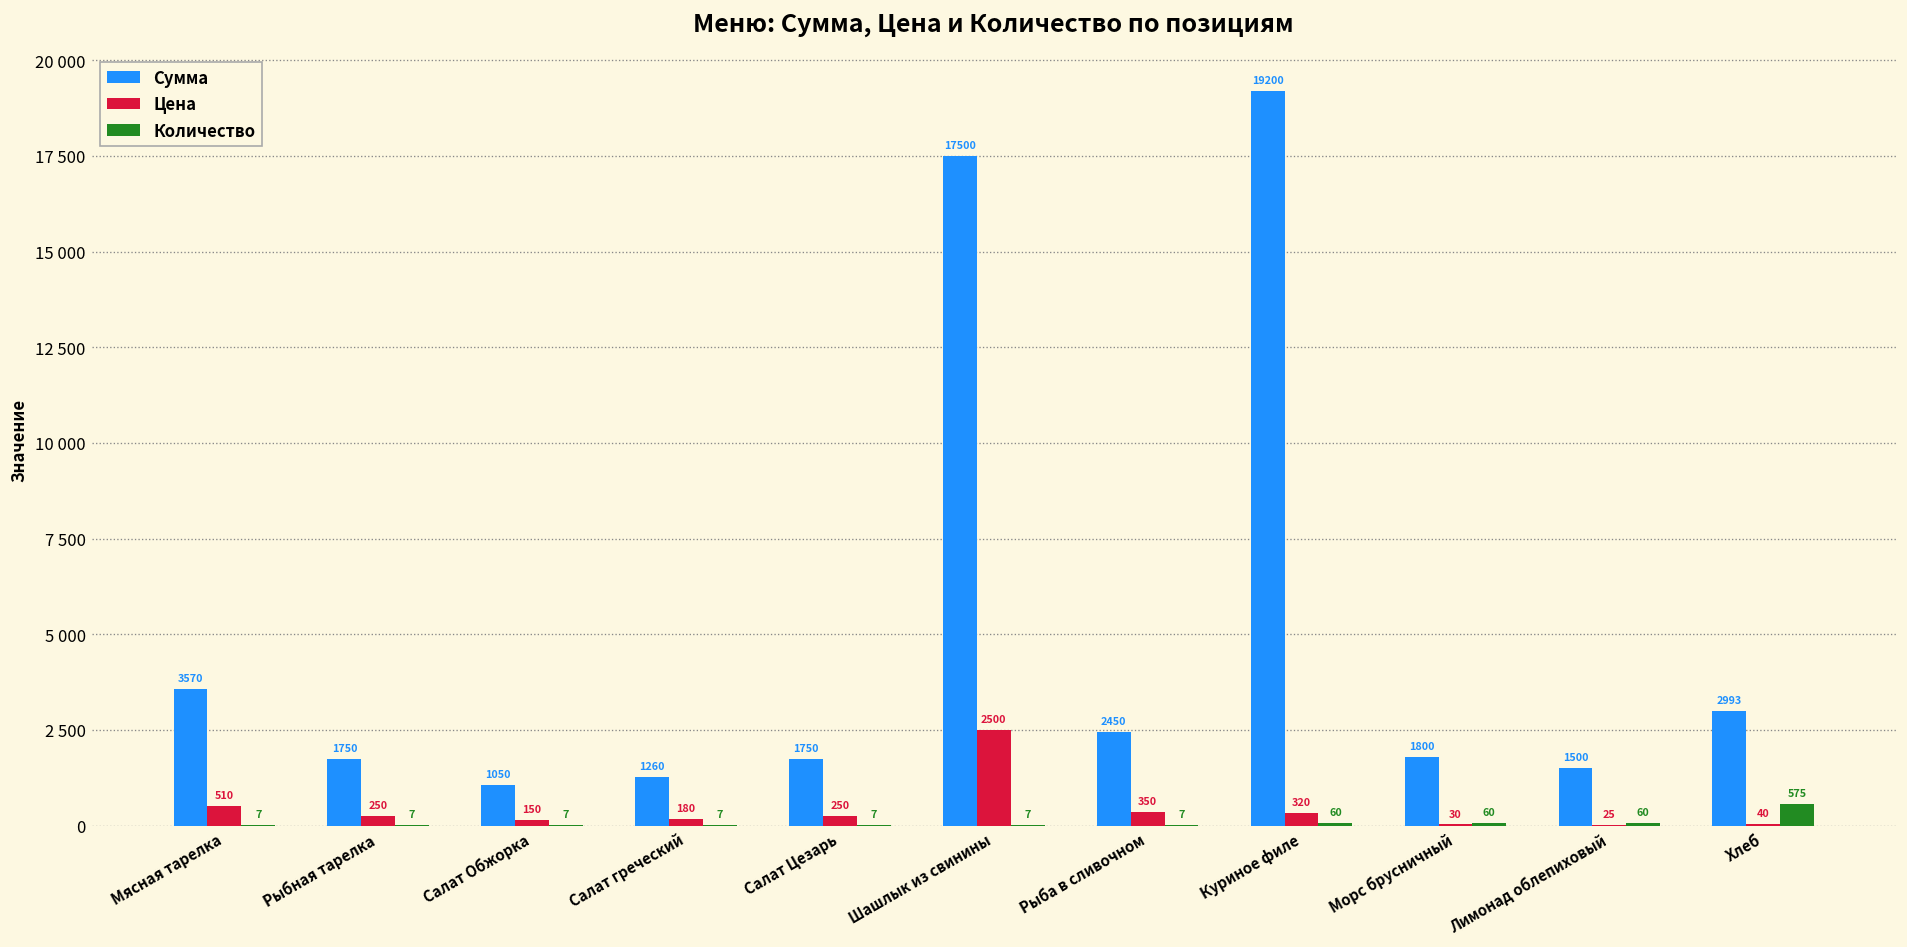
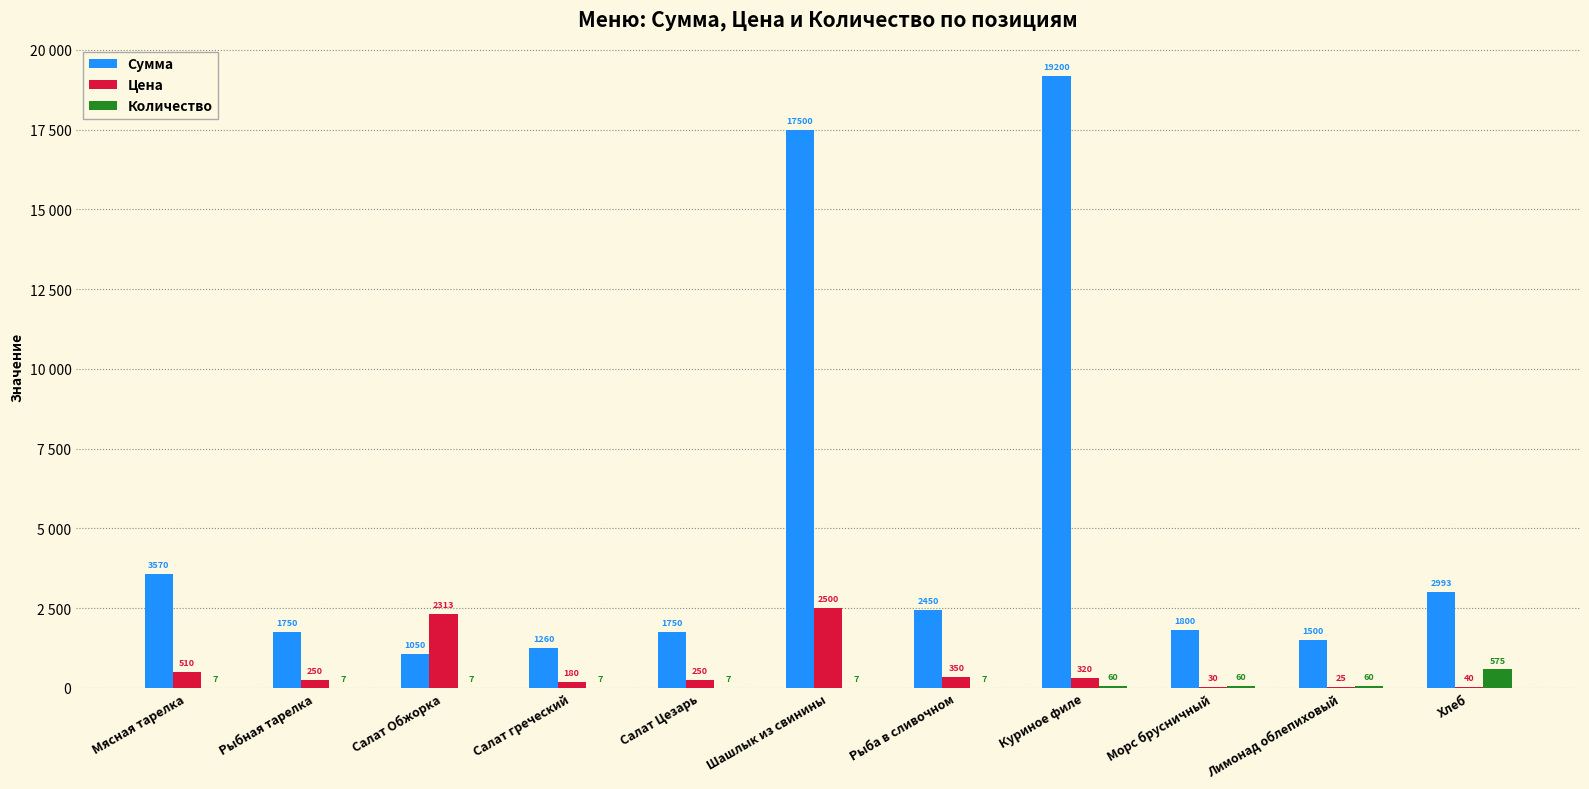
  {
    "Сумма": {
      "Мясная тарелка": 3570,
      "Рыбная тарелка": 1750,
      "Салат Обжорка": 1050,
      "Салат греческий": 1260,
      "Салат Цезарь": 1750,
      "Шашлык из свинины": 17500,
      "Рыба в сливочном": 2450,
      "Куриное филе": 19200,
      "Морс брусничный": 1800,
      "Лимонад облепиховый": 1500,
      "Хлеб": 2993
    },
    "Цена": {
      "Мясная тарелка": 510,
      "Рыбная тарелка": 250,
-     "Салат Обжорка": 150,
+     "Салат Обжорка": 2313,
      "Салат греческий": 180,
      "Салат Цезарь": 250,
      "Шашлык из свинины": 2500,
      "Рыба в сливочном": 350,
      "Куриное филе": 320,
      "Морс брусничный": 30,
      "Лимонад облепиховый": 25,
      "Хлеб": 40
    },
    "Количество": {
      "Мясная тарелка": 7,
      "Рыбная тарелка": 7,
      "Салат Обжорка": 7,
      "Салат греческий": 7,
      "Салат Цезарь": 7,
      "Шашлык из свинины": 7,
      "Рыба в сливочном": 7,
      "Куриное филе": 60,
      "Морс брусничный": 60,
      "Лимонад облепиховый": 60,
      "Хлеб": 575
    }
  }
